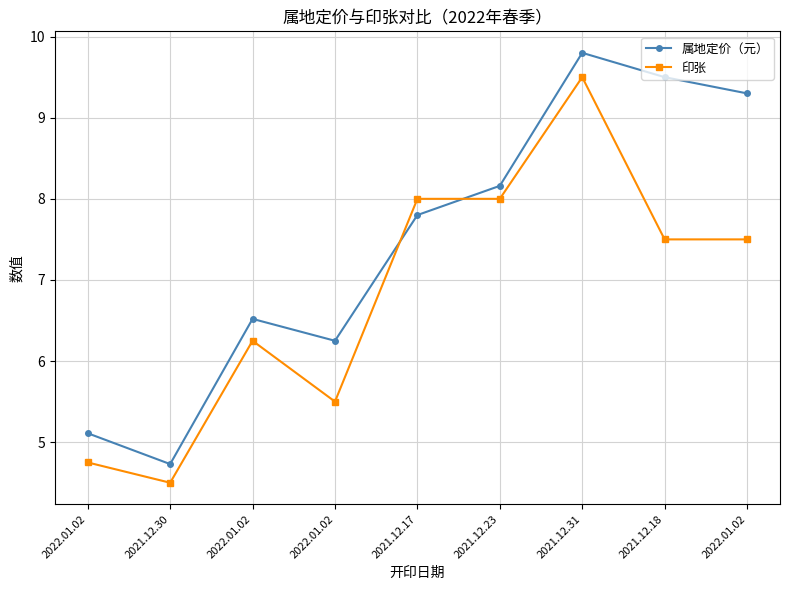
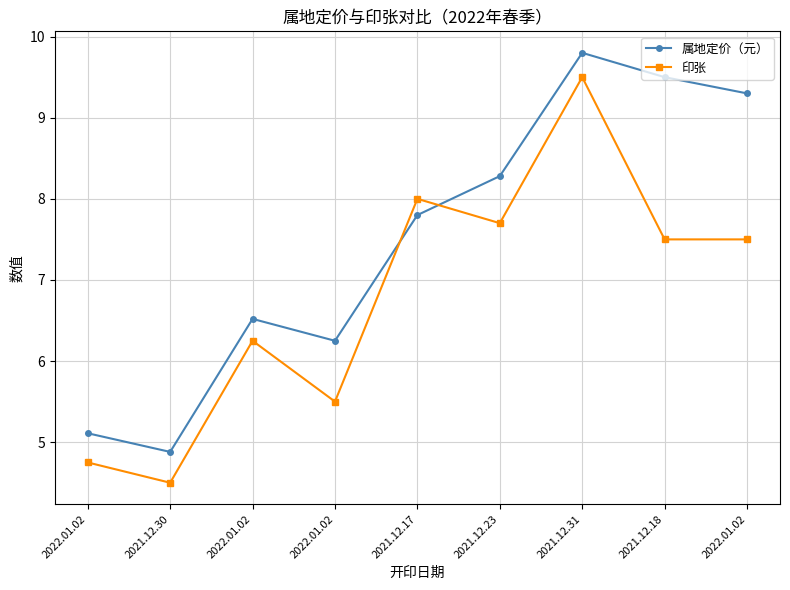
  {
    "属地定价（元）": {
-     "2021.12.30": 4.7,
+     "2021.12.30": 4.9,
      "2021.12.17": 7.8,
-     "2021.12.23": 8.2,
+     "2021.12.23": 8.3,
      "2021.12.31": 9.8
    },
    "印张": {
      "2021.12.30": 4.5,
      "2021.12.17": 8.0,
-     "2021.12.23": 8.0,
+     "2021.12.23": 7.7,
      "2021.12.31": 9.5,
      "2021.12.18": 7.5
    }
  }
